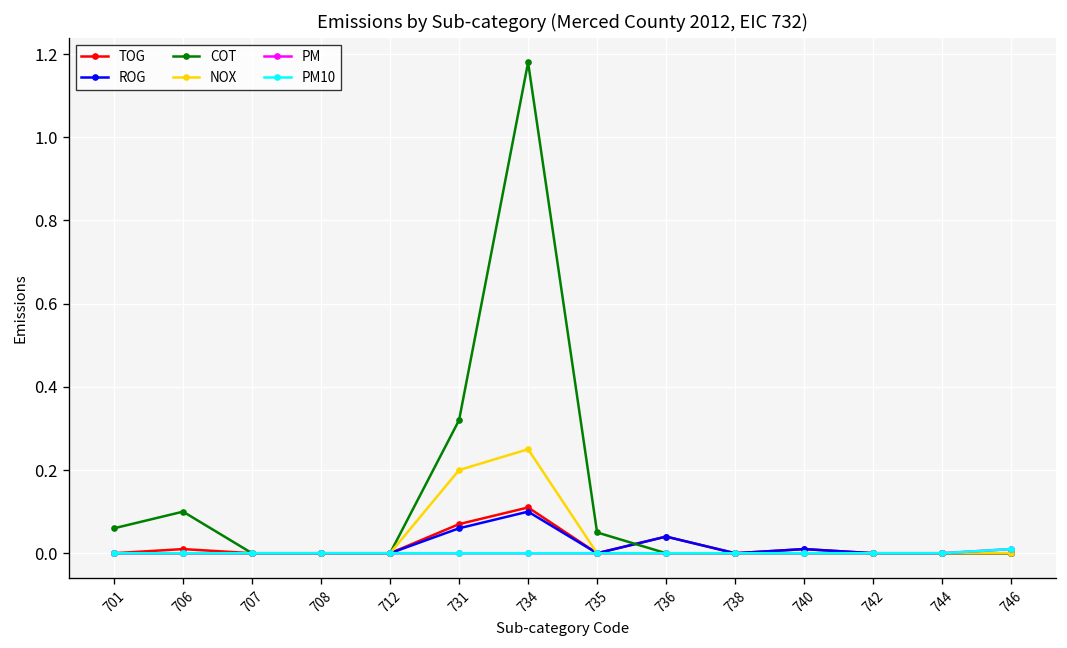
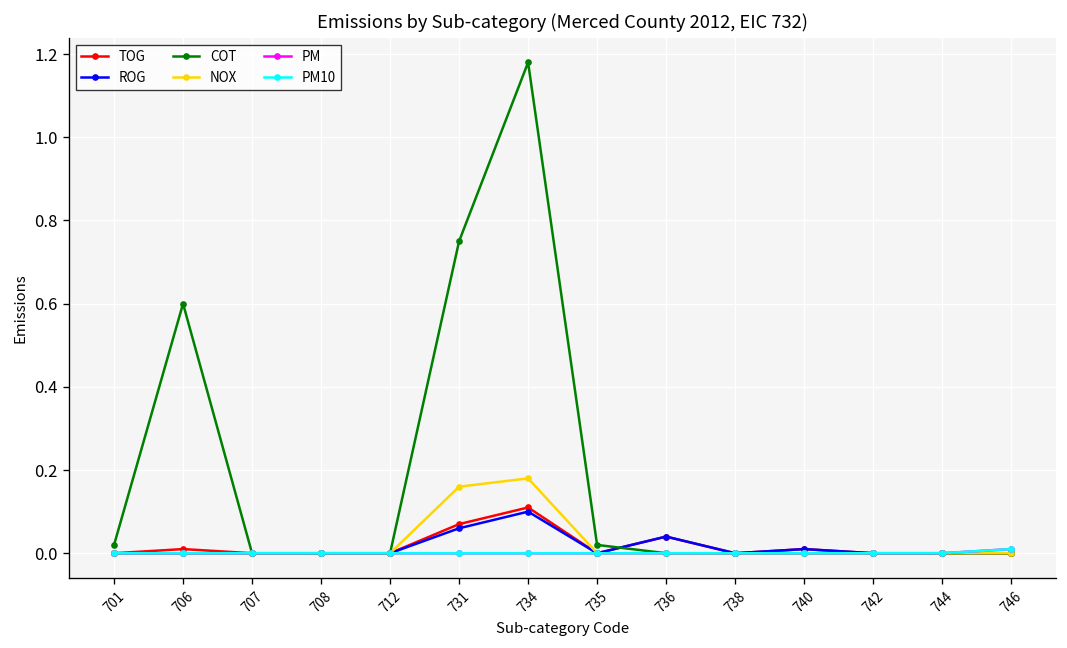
  {
    "TOG": {
      "706": 0.01,
      "731": 0.07,
      "734": 0.11
    },
    "ROG": {
      "731": 0.06,
      "734": 0.10
    },
    "COT": {
-     "701": 0.06,
-     "706": 0.1,
-     "731": 0.32,
+     "701": 0.02,
+     "706": 0.6,
+     "731": 0.75,
      "734": 1.18,
-     "735": 0.05
+     "735": 0.02
    },
    "NOX": {
-     "731": 0.20,
-     "734": 0.25
+     "731": 0.16,
+     "734": 0.18
    },
    "PM10": {
      "731": 0.00,
      "734": 0.00,
      "746": 0.01
    }
  }
